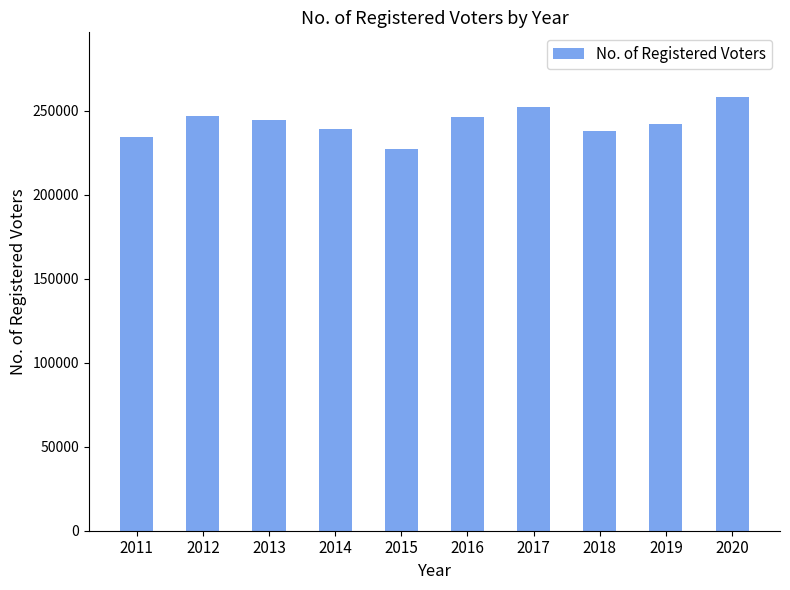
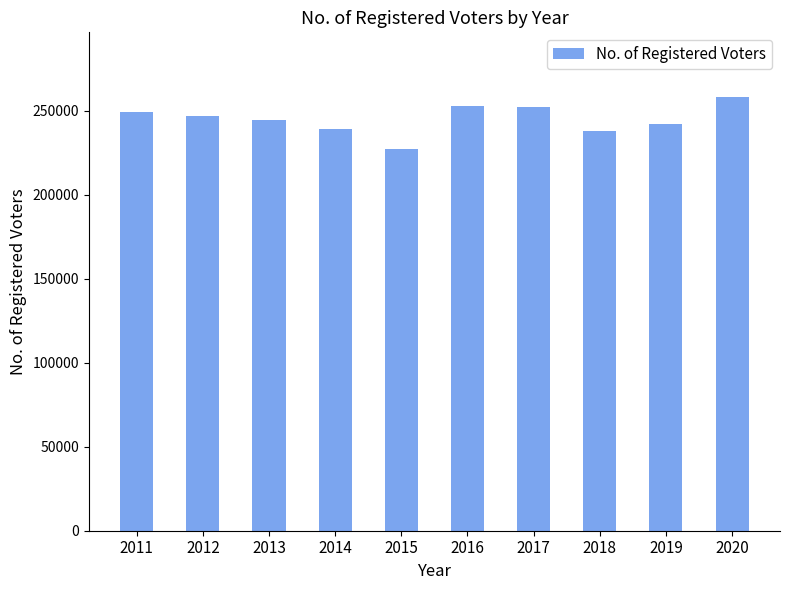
  {
-   "2011": 234000,
+   "2011": 250000,
    "2012": 247000,
    "2013": 244000,
    "2014": 239000,
    "2015": 227000,
-   "2016": 246000,
+   "2016": 253000,
    "2017": 252000,
    "2018": 238000,
    "2019": 242000,
    "2020": 258000
  }
